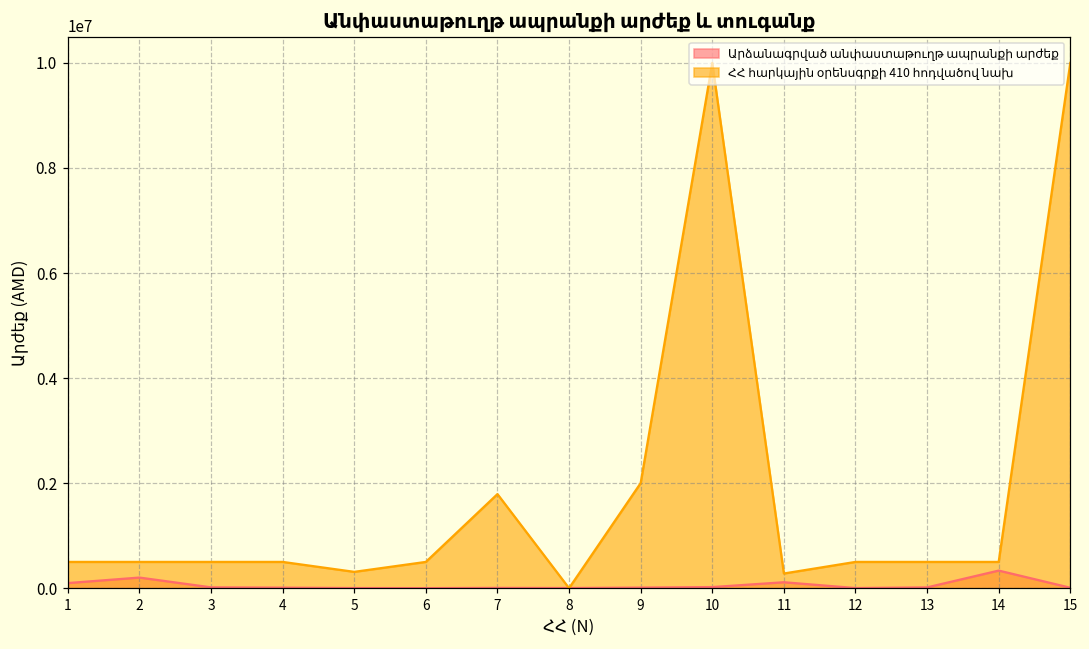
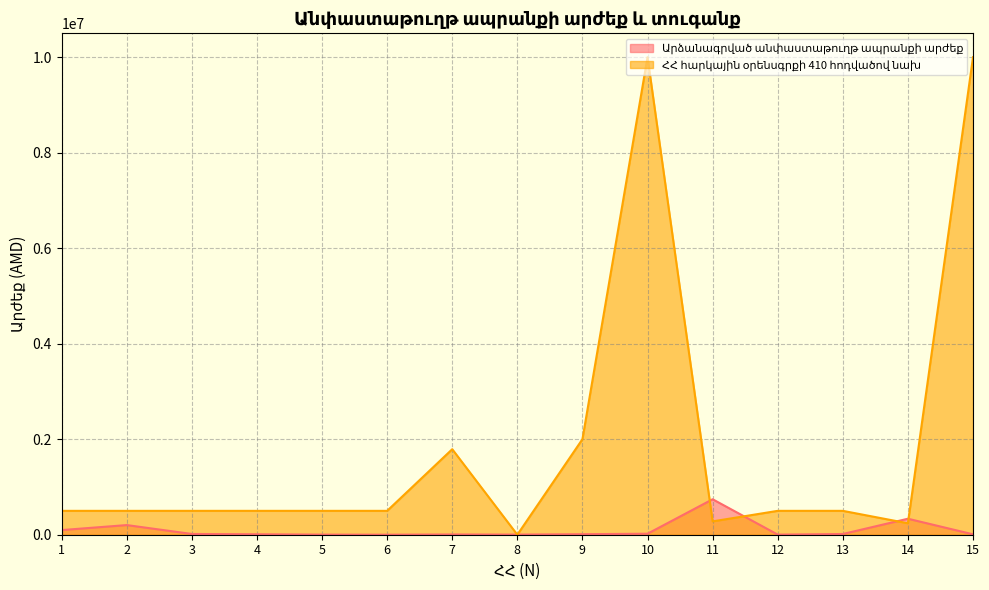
  {
    "Արձանագրված անփաստաթուղթ ապրանքի արժեք": {
      "1": 100000,
      "2": 200000,
      "3": 0,
      "4": 0,
      "5": 0,
      "6": 0,
      "7": 0,
      "9": 0,
      "10": 0,
-     "11": 100000,
+     "11": 700000,
      "12": 0,
      "13": 0,
      "14": 300000,
      "15": 0
    },
    "ՀՀ հարկային օրենսգրքի 410 հոդվածով նախ": {
      "1": 500000,
      "2": 500000,
      "3": 500000,
      "4": 500000,
-     "5": 300000,
+     "5": 500000,
      "6": 500000,
      "7": 1800000,
      "9": 2000000,
      "11": 300000,
      "12": 500000,
      "13": 500000,
-     "14": 500000,
+     "14": 200000,
      "15": 10000000
    }
  }
